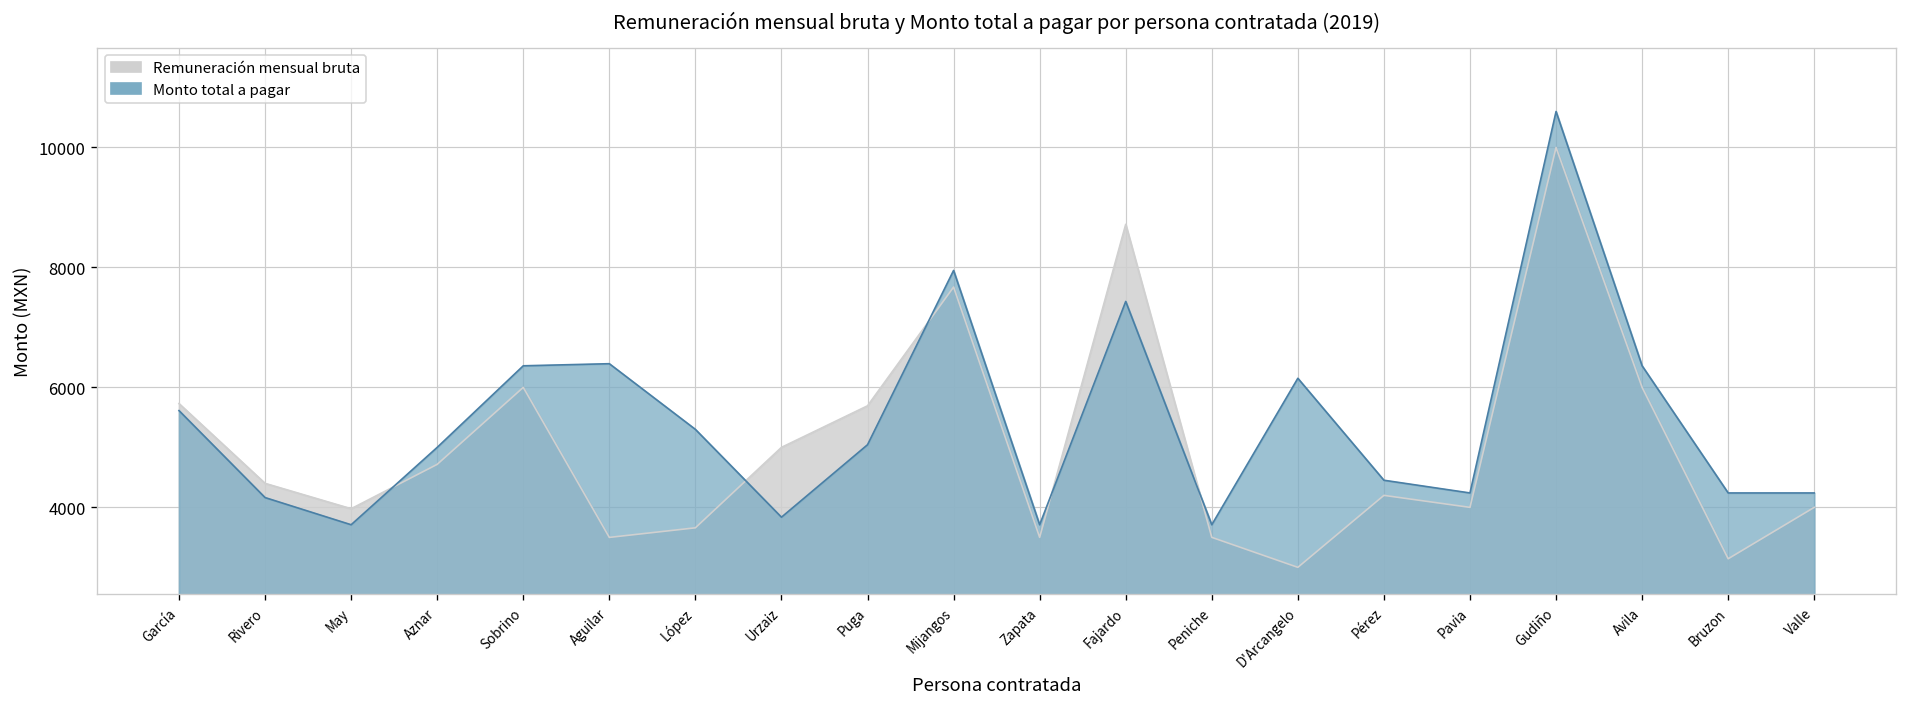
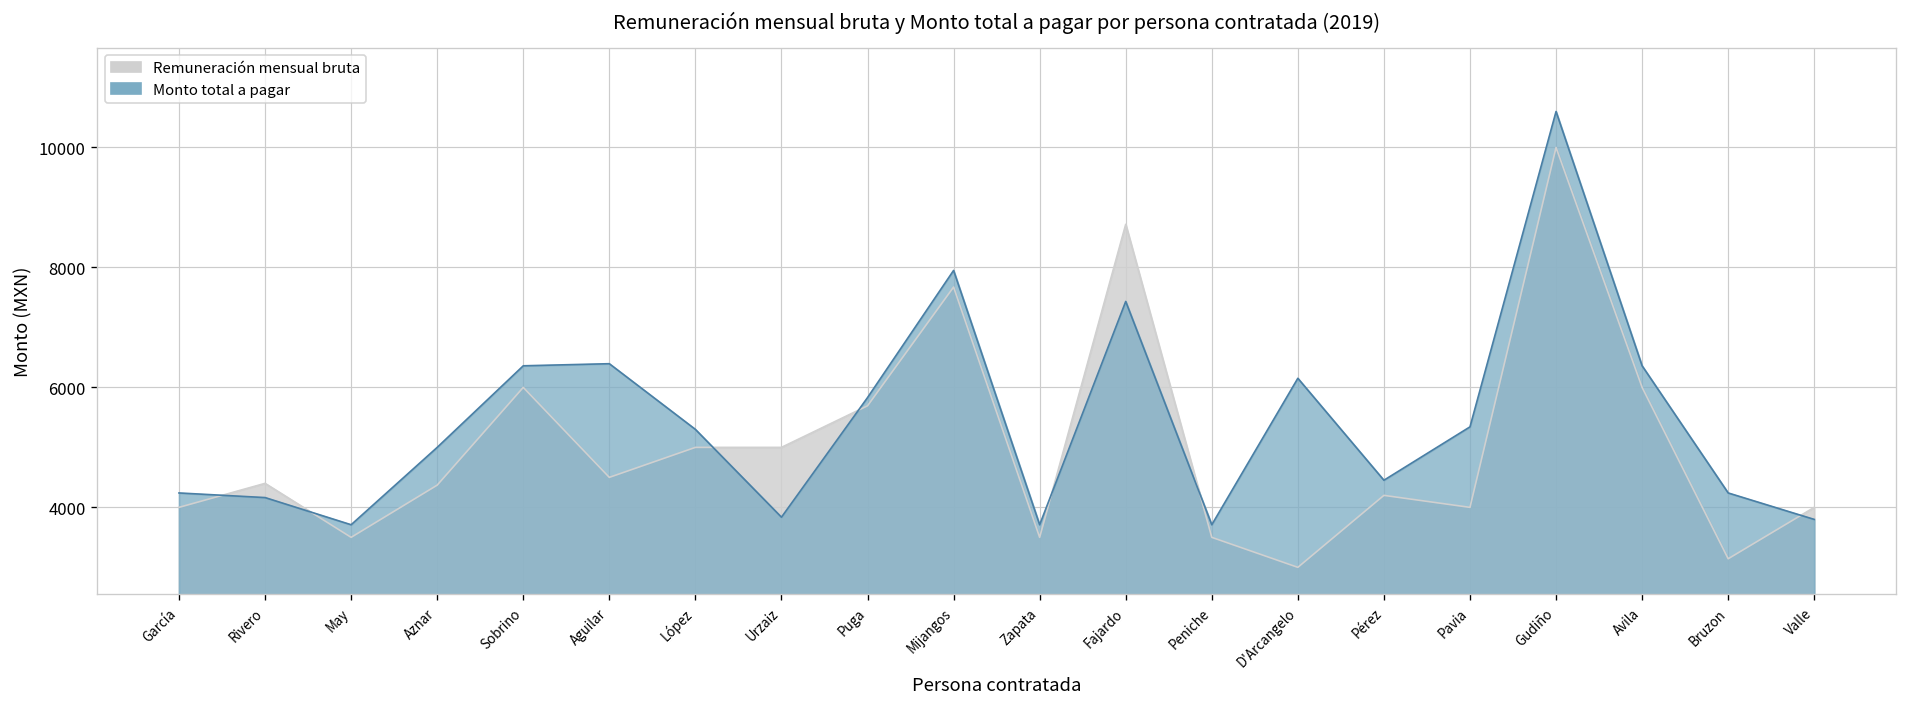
  {
    "Remuneración mensual bruta": {
-     "García": 5700,
+     "García": 4000,
      "Rivero": 4400,
-     "May": 4000,
-     "Aznar": 4700,
+     "May": 3500,
+     "Aznar": 4400,
      "Sobrino": 6000,
-     "Aguilar": 3500,
-     "López": 3700,
+     "Aguilar": 4500,
+     "López": 5000,
      "Urzaiz": 5000,
      "Puga": 5700,
      "Mijangos": 7700,
      "Zapata": 3500,
      "Fajardo": 8700,
      "Peniche": 3500,
      "D'Arcangelo": 3000,
      "Pérez": 4200,
      "Pavia": 4000,
      "Gudiño": 10000,
      "Avila": 6000,
      "Bruzon": 3100,
      "Valle": 4000
    },
    "Monto total a pagar": {
-     "García": 5600,
+     "García": 4200,
      "Rivero": 4200,
      "May": 3700,
      "Aznar": 5000,
      "Sobrino": 6400,
      "Aguilar": 6400,
      "López": 5300,
      "Urzaiz": 3800,
-     "Puga": 5000,
+     "Puga": 5800,
      "Mijangos": 8000,
      "Zapata": 3700,
      "Fajardo": 7400,
      "Peniche": 3700,
      "D'Arcangelo": 6200,
      "Pérez": 4500,
-     "Pavia": 4200,
+     "Pavia": 5300,
      "Gudiño": 10600,
      "Avila": 6400,
      "Bruzon": 4200,
-     "Valle": 4200
+     "Valle": 3800
    }
  }
